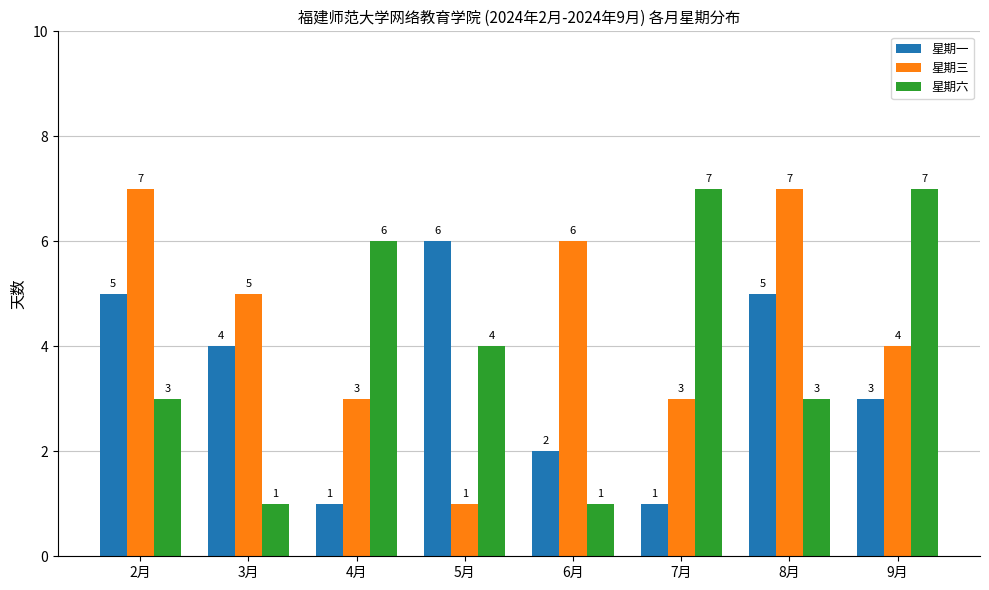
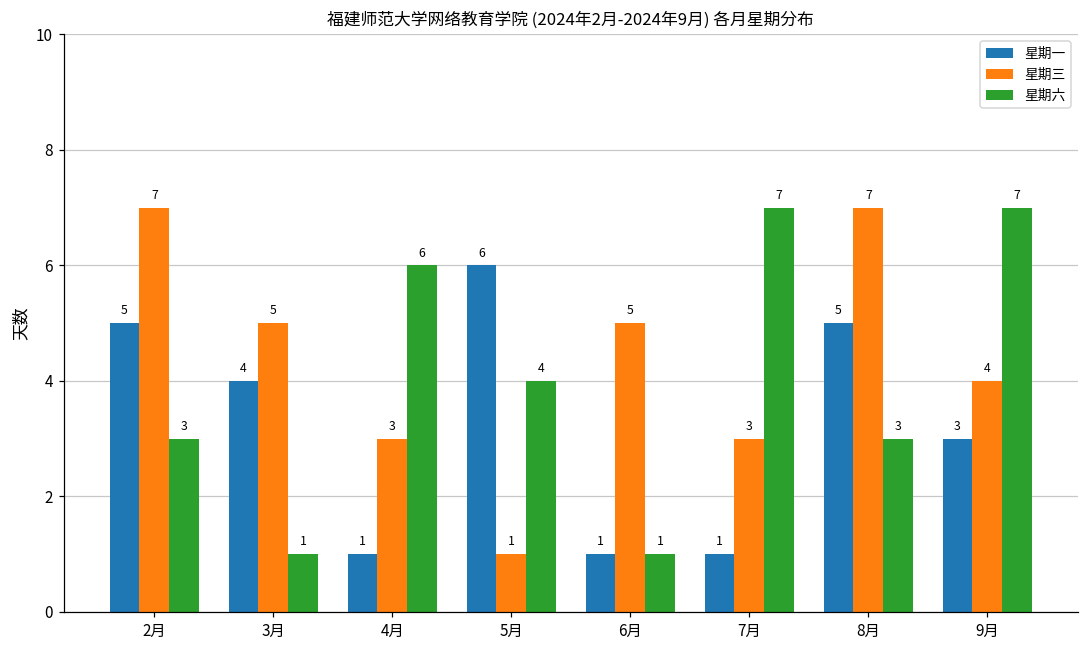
  {
    "星期一": {
      "2月": 5,
      "3月": 4,
      "4月": 1,
      "5月": 6,
-     "6月": 2,
+     "6月": 1,
      "7月": 1,
      "8月": 5,
      "9月": 3
    },
    "星期三": {
      "2月": 7,
      "3月": 5,
      "4月": 3,
      "5月": 1,
-     "6月": 6,
+     "6月": 5,
      "7月": 3,
      "8月": 7,
      "9月": 4
    },
    "星期六": {
      "2月": 3,
      "3月": 1,
      "4月": 6,
      "5月": 4,
      "6月": 1,
      "7月": 7,
      "8月": 3,
      "9月": 7
    }
  }
